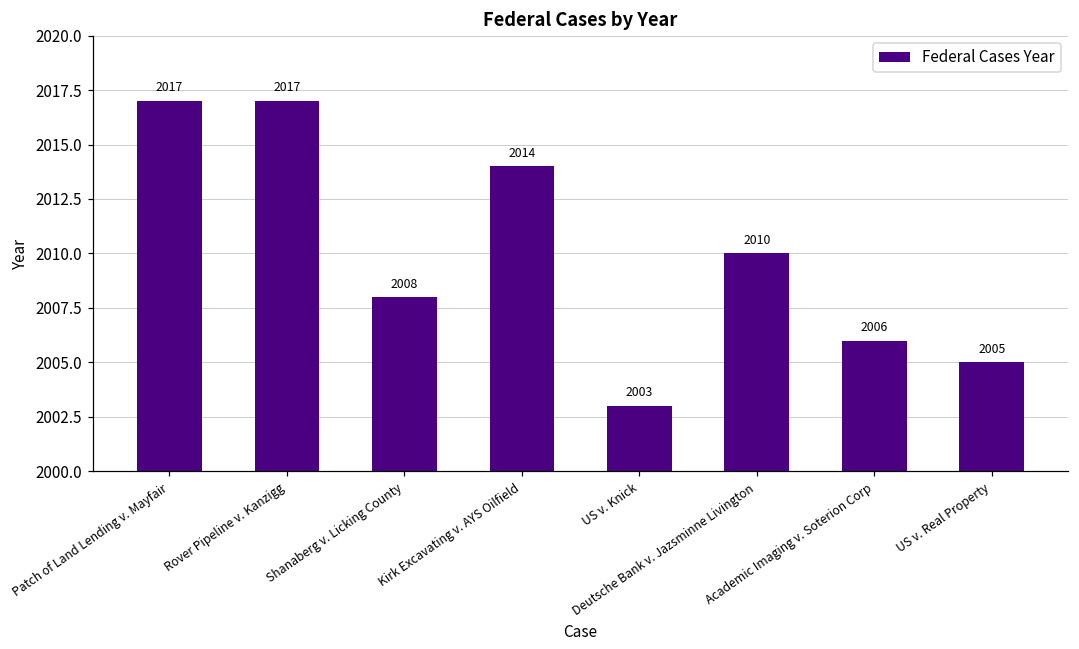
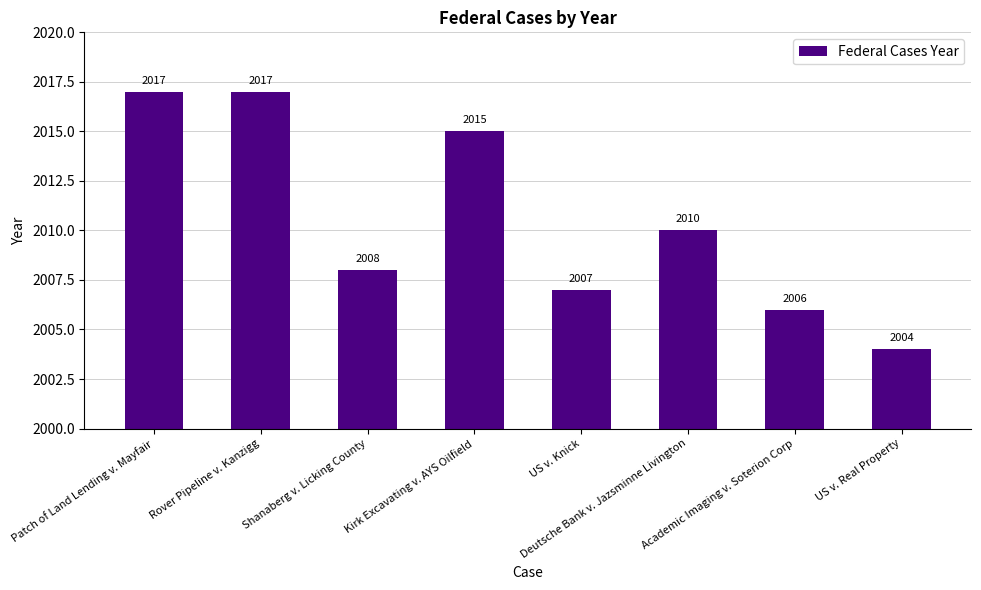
  {
    "Patch of Land Lending v. Mayfair": 2017,
    "Rover Pipeline v. Kanzigg": 2017,
    "Shanaberg v. Licking County": 2008,
-   "Kirk Excavating v. AYS Oilfield": 2014,
-   "US v. Knick": 2003,
+   "Kirk Excavating v. AYS Oilfield": 2015,
+   "US v. Knick": 2007,
    "Deutsche Bank v. Jazsminne Livington": 2010,
    "Academic Imaging v. Soterion Corp": 2006,
-   "US v. Real Property": 2005
+   "US v. Real Property": 2004
  }
